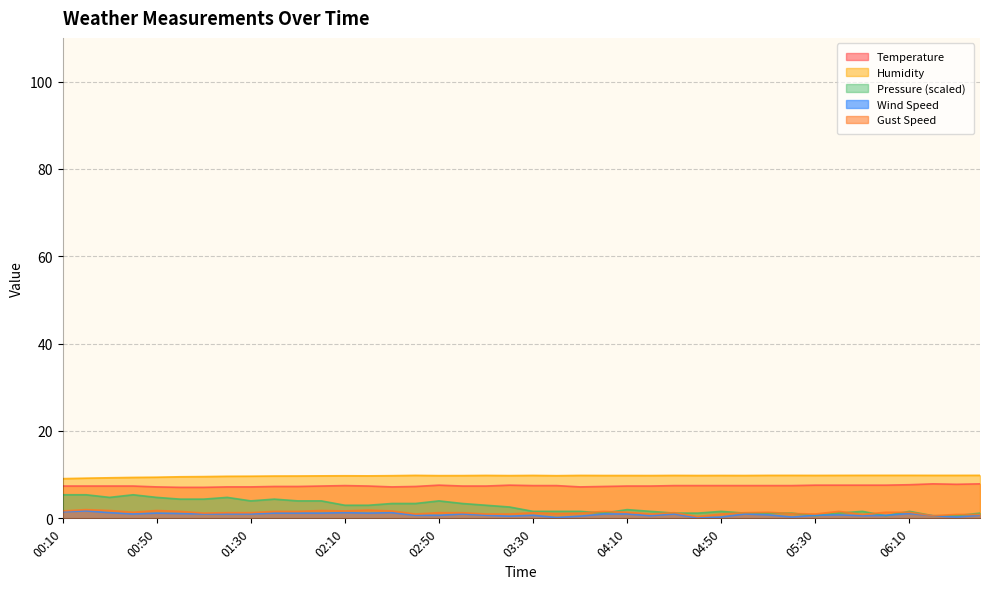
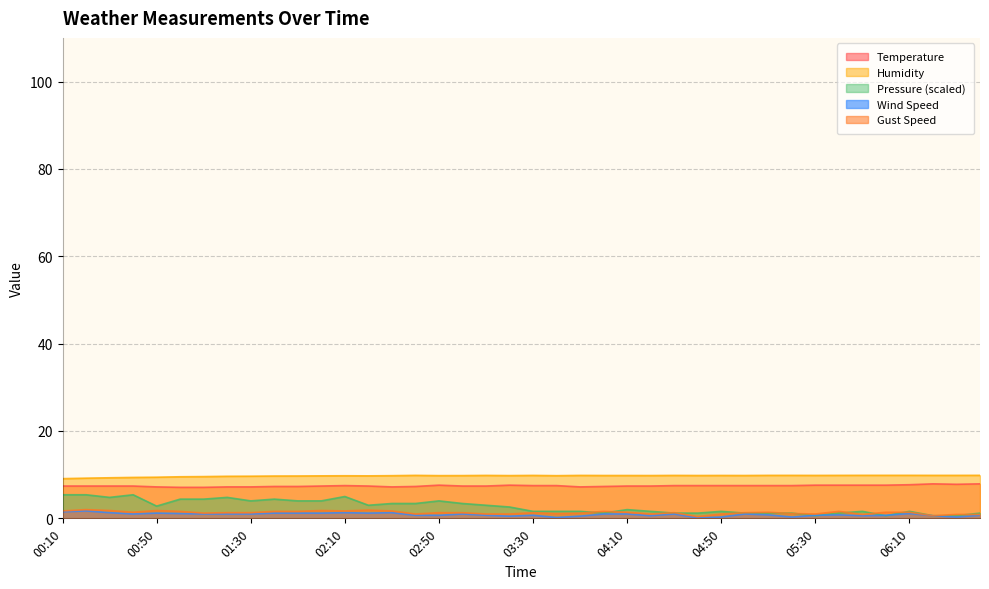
  {
    "Pressure (scaled)": {
      "00:10": 5,
-     "00:50": 5,
+     "00:50": 3,
      "01:30": 4,
-     "02:10": 3,
+     "02:10": 5,
      "02:50": 4,
      "04:10": 2,
      "04:50": 2
    },
    "Wind Speed": {
      "00:50": 1,
      "02:50": 1,
      "03:30": 1,
      "04:50": 0
    }
  }
